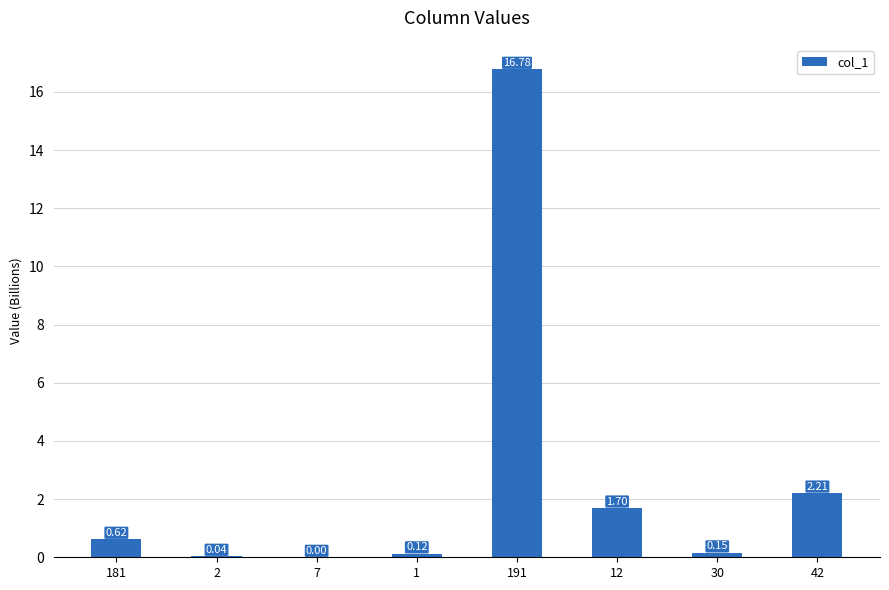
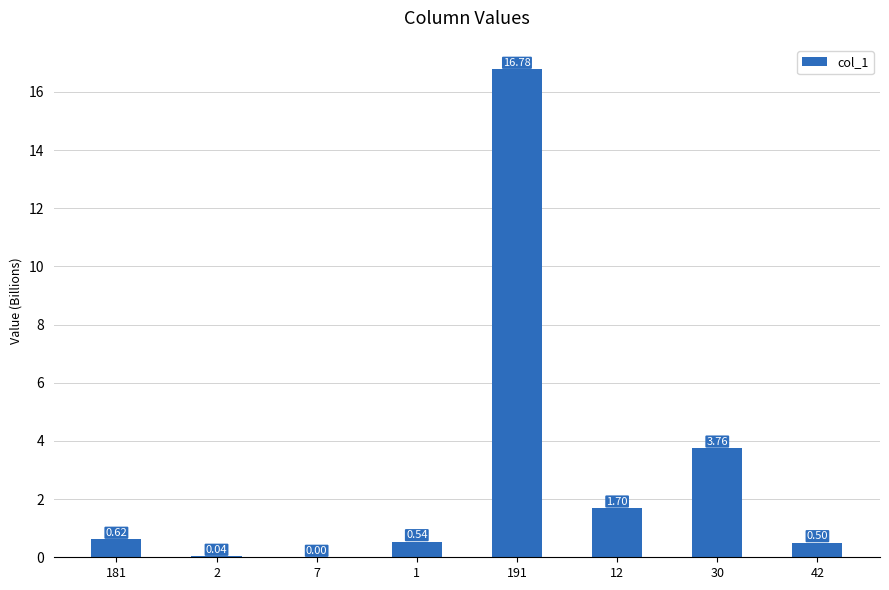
  {
-   "1": 0.12,
-   "30": 0.15,
-   "42": 2.21
+   "1": 0.54,
+   "30": 3.76,
+   "42": 0.50
  }
